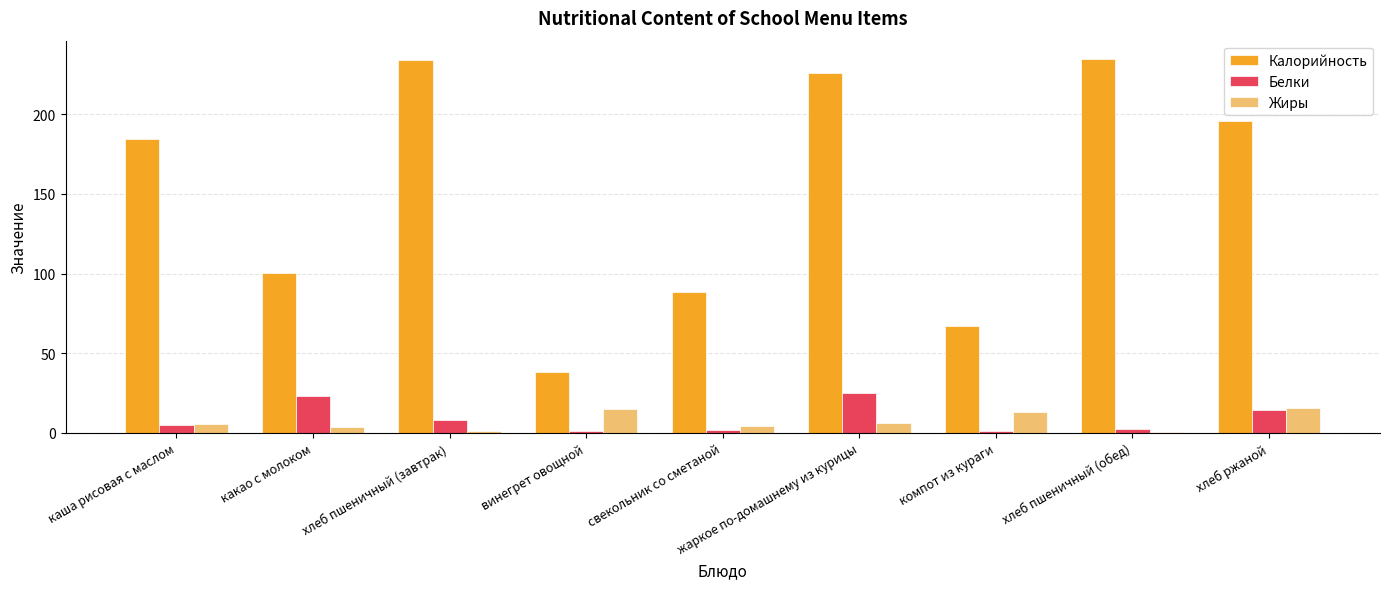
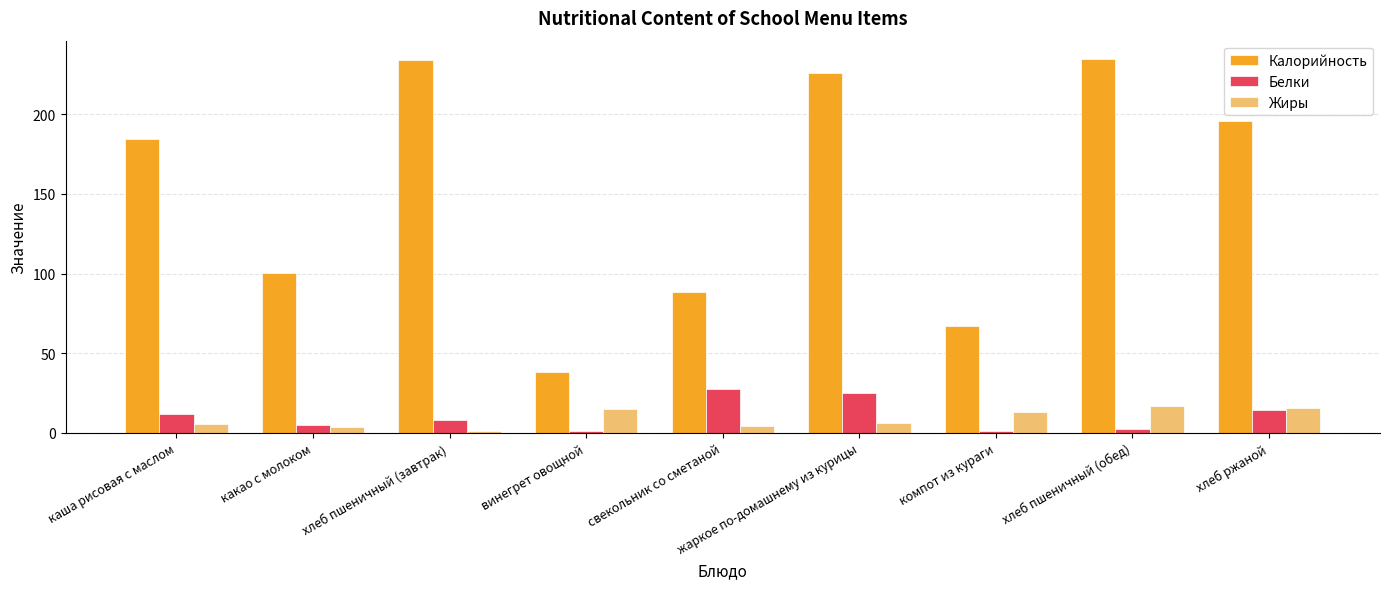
  {
    "Калорийность": {
      "каша рисовая с маслом": 185,
      "какао с молоком": 100,
      "хлеб пшеничный (завтрак)": 234,
      "винегрет овощной": 38,
      "свекольник со сметаной": 88,
      "жаркое по-домашнему из курицы": 226,
      "компот из кураги": 67,
      "хлеб пшеничный (обед)": 234,
      "хлеб ржаной": 196
    },
    "Белки": {
-     "каша рисовая с маслом": 5,
-     "какао с молоком": 23,
+     "каша рисовая с маслом": 12,
+     "какао с молоком": 5,
      "хлеб пшеничный (завтрак)": 8,
-     "свекольник со сметаной": 2,
+     "свекольник со сметаной": 27,
      "жаркое по-домашнему из курицы": 25,
      "хлеб пшеничный (обед)": 3,
      "хлеб ржаной": 15
    },
    "Жиры": {
      "каша рисовая с маслом": 5,
      "какао с молоком": 4,
      "винегрет овощной": 15,
      "свекольник со сметаной": 4,
      "жаркое по-домашнему из курицы": 6,
      "компот из кураги": 13,
-     "хлеб пшеничный (обед)": 1,
+     "хлеб пшеничный (обед)": 17,
      "хлеб ржаной": 15
    }
  }
